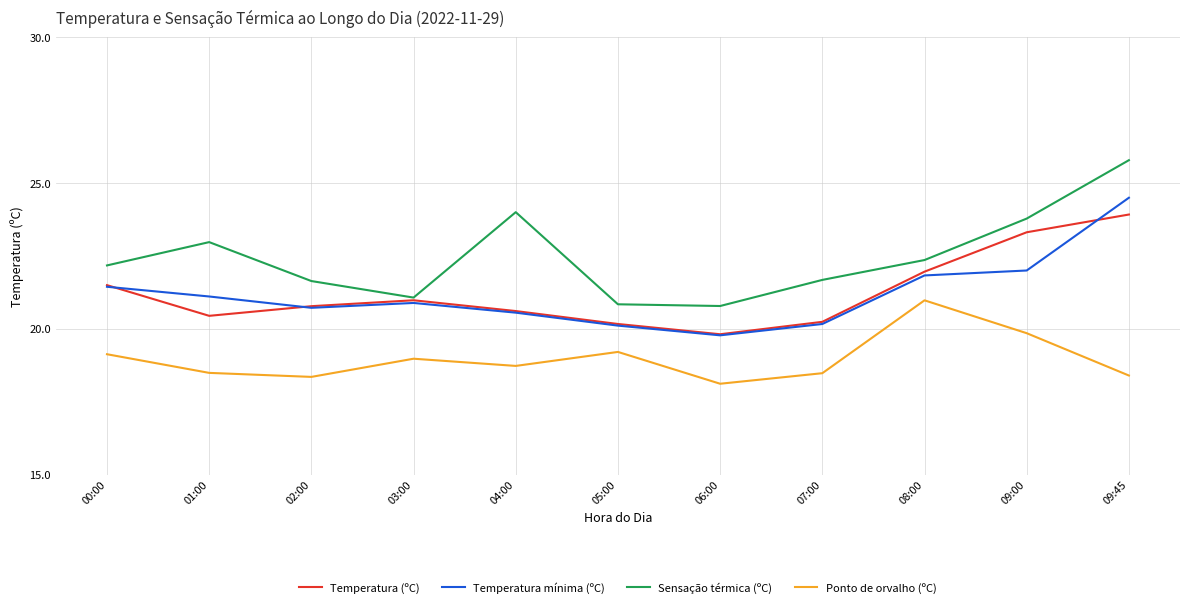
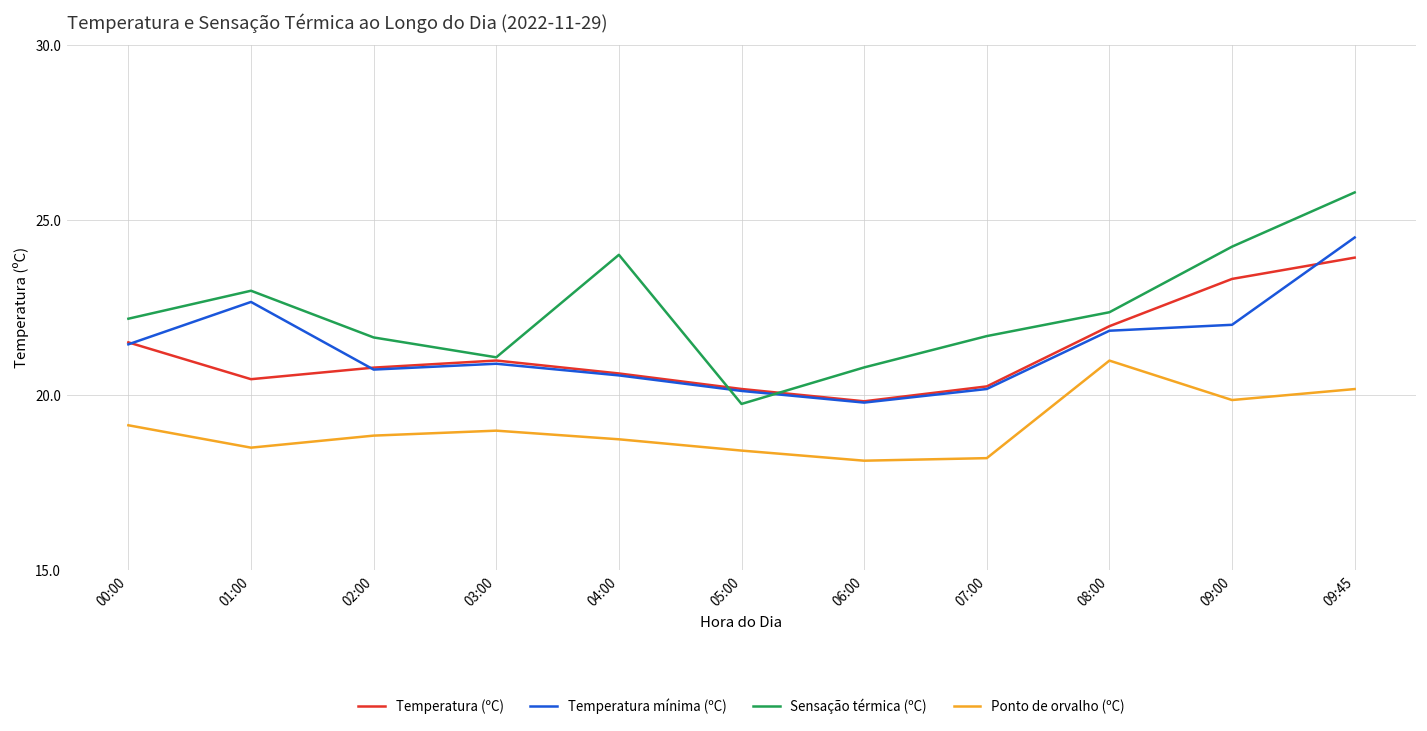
  {
    "Temperatura (ºC)": {
      "01:00": 20.4,
      "03:00": 21.0,
      "08:00": 22.0,
      "09:00": 23.3,
      "09:45": 23.9
    },
    "Temperatura mínima (ºC)": {
-     "01:00": 21.1,
+     "01:00": 22.7,
      "03:00": 20.9,
      "08:00": 21.8,
      "09:00": 22.0,
      "09:45": 24.5
    },
    "Sensação térmica (ºC)": {
      "00:00": 22.2,
      "01:00": 23.0,
      "02:00": 21.6,
      "03:00": 21.1,
      "04:00": 24.0,
-     "05:00": 20.8,
+     "05:00": 19.7,
      "06:00": 20.8,
      "07:00": 21.7,
      "08:00": 22.4,
-     "09:00": 23.8,
+     "09:00": 24.2,
      "09:45": 25.8
    },
    "Ponto de orvalho (ºC)": {
      "00:00": 19.1,
      "01:00": 18.5,
-     "02:00": 18.4,
+     "02:00": 18.8,
      "03:00": 19.0,
      "04:00": 18.7,
-     "05:00": 19.2,
+     "05:00": 18.4,
      "06:00": 18.1,
-     "07:00": 18.5,
+     "07:00": 18.2,
      "08:00": 21.0,
      "09:00": 19.9,
-     "09:45": 18.4
+     "09:45": 20.2
    }
  }
